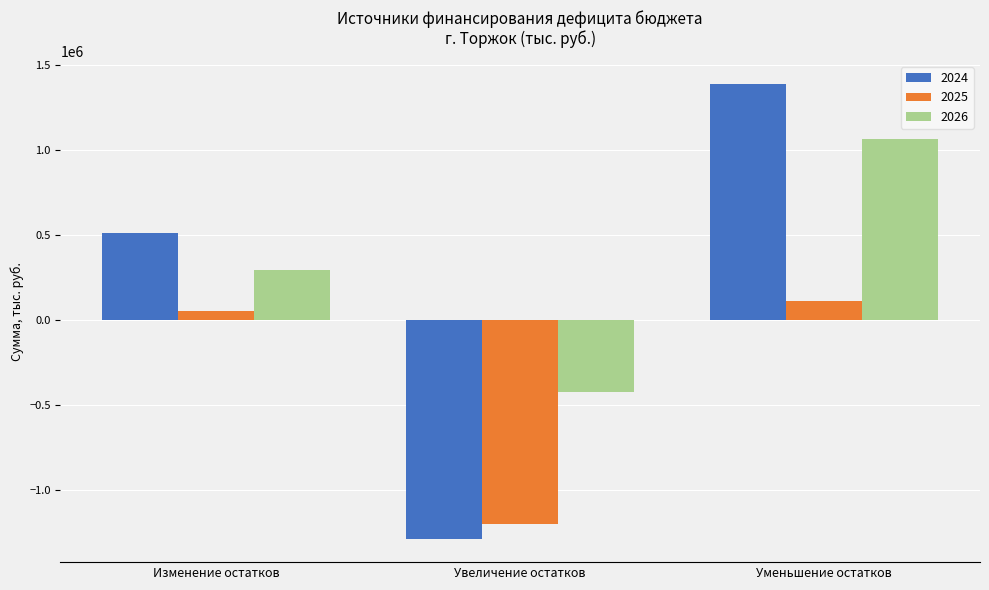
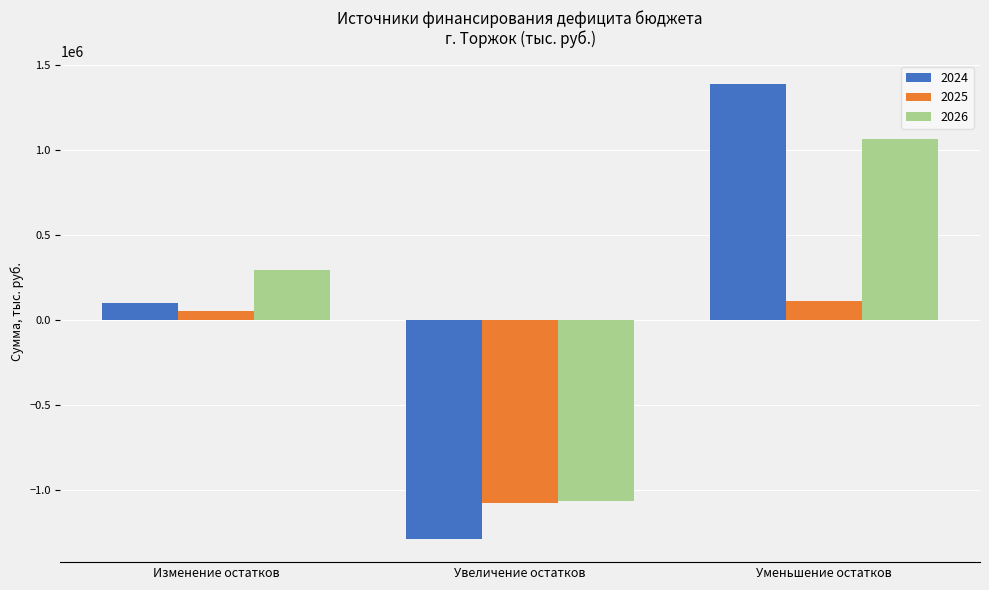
  {
    "2024": {
-     "Изменение остатков": 510000,
+     "Изменение остатков": 100000,
      "Увеличение остатков": -1290000,
      "Уменьшение остатков": 1390000
    },
    "2025": {
      "Изменение остатков": 50000,
-     "Увеличение остатков": -1200000,
+     "Увеличение остатков": -1080000,
      "Уменьшение остатков": 110000
    },
    "2026": {
      "Изменение остатков": 300000,
-     "Увеличение остатков": -430000,
+     "Увеличение остатков": -1070000,
      "Уменьшение остатков": 1070000
    }
  }
